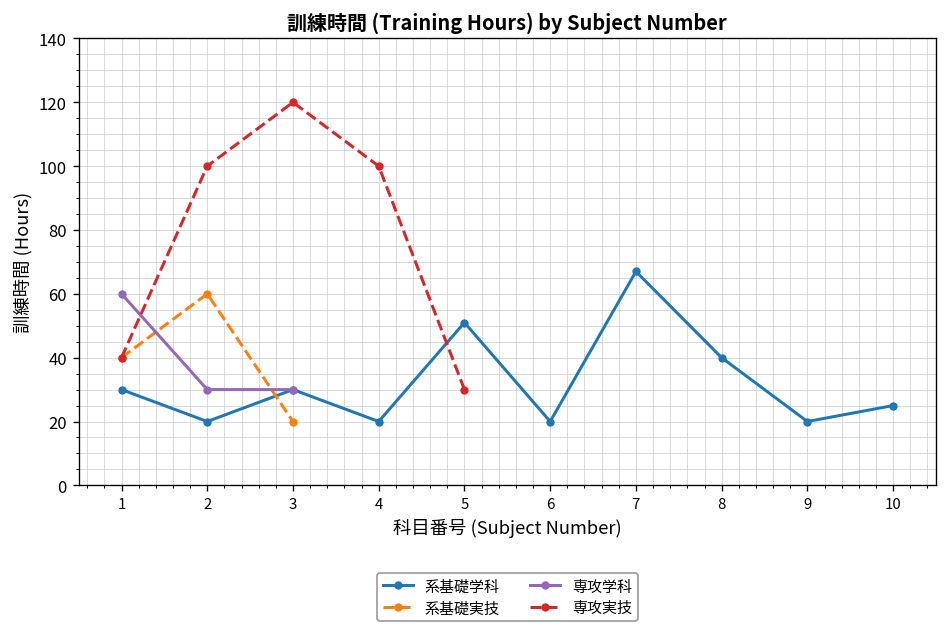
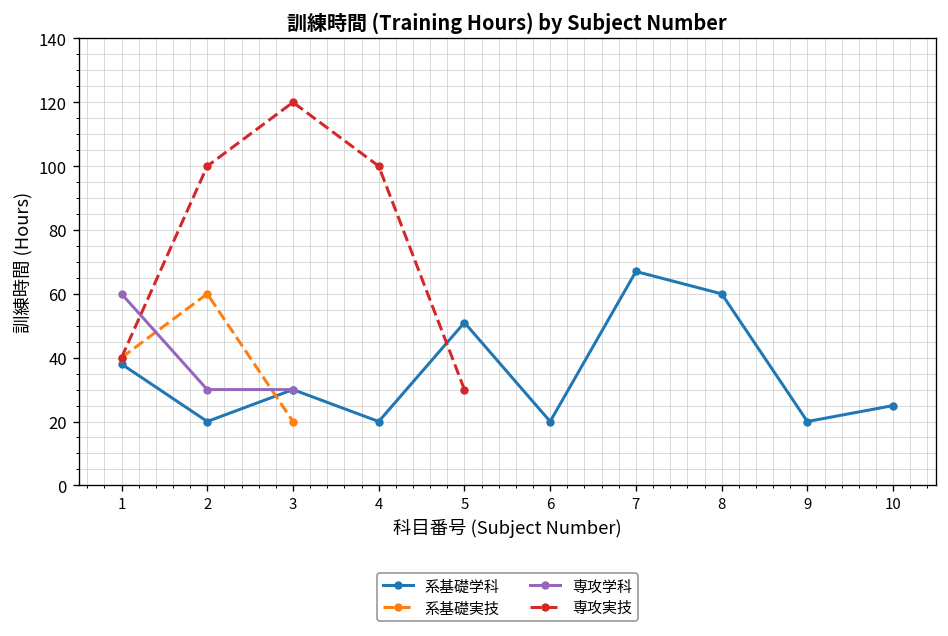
  {
    "系基礎学科": {
-     "1": 30,
+     "1": 38,
      "2": 20,
      "4": 20,
      "5": 51,
      "6": 20,
      "7": 67,
-     "8": 40,
+     "8": 60,
      "9": 20,
      "10": 25
    },
    "系基礎実技": {
      "2": 60,
      "3": 20
    },
    "専攻学科": {
      "1": 60,
      "2": 30
    },
    "専攻実技": {
      "2": 100,
      "3": 120,
      "4": 100,
      "5": 30
    }
  }
